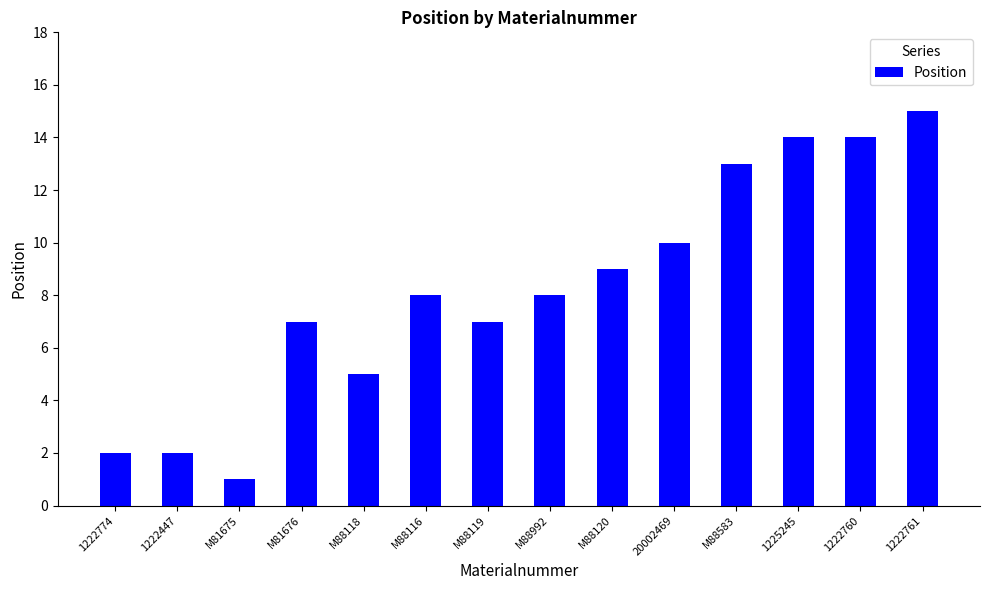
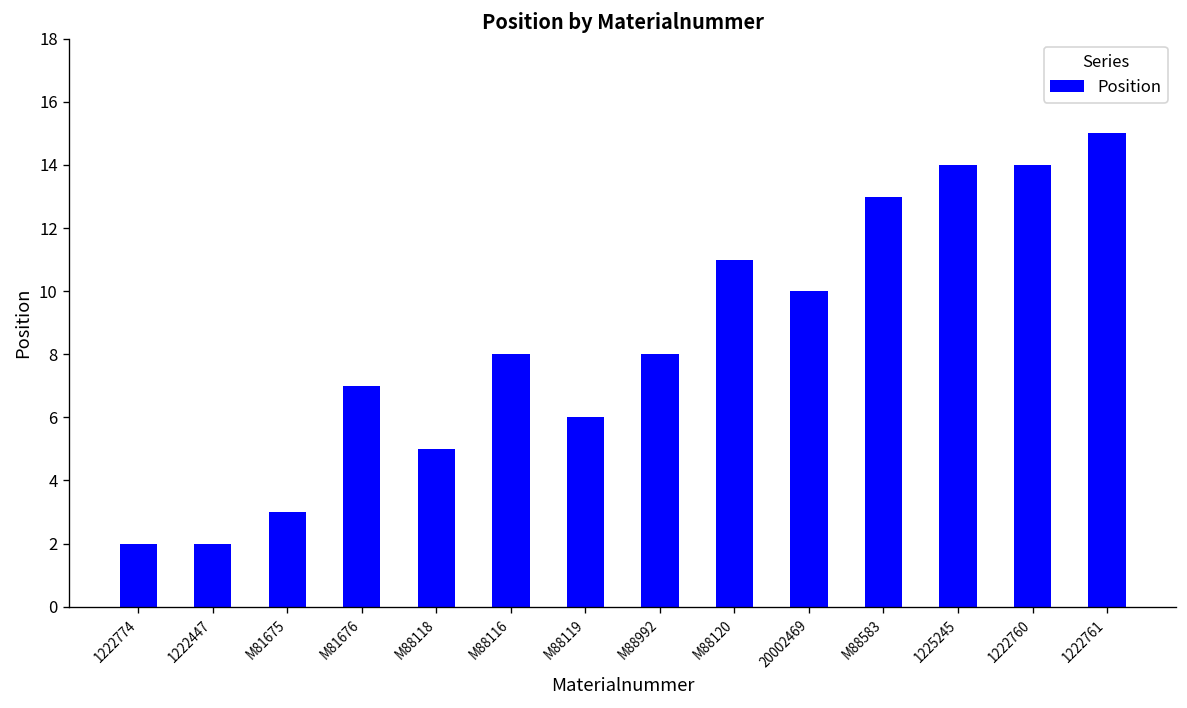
  {
    "1222774": 2,
    "1222447": 2,
-   "M81675": 1,
+   "M81675": 3,
    "M81676": 7,
    "M88118": 5,
    "M88116": 8,
-   "M88119": 7,
+   "M88119": 6,
    "M88992": 8,
-   "M88120": 9,
+   "M88120": 11,
    "20002469": 10,
    "M88583": 13,
    "1225245": 14,
    "1222760": 14,
    "1222761": 15
  }
